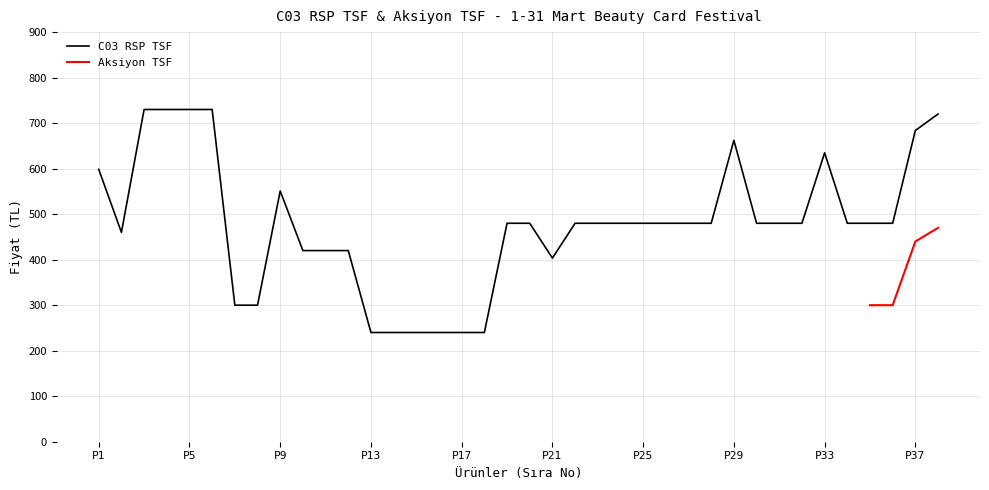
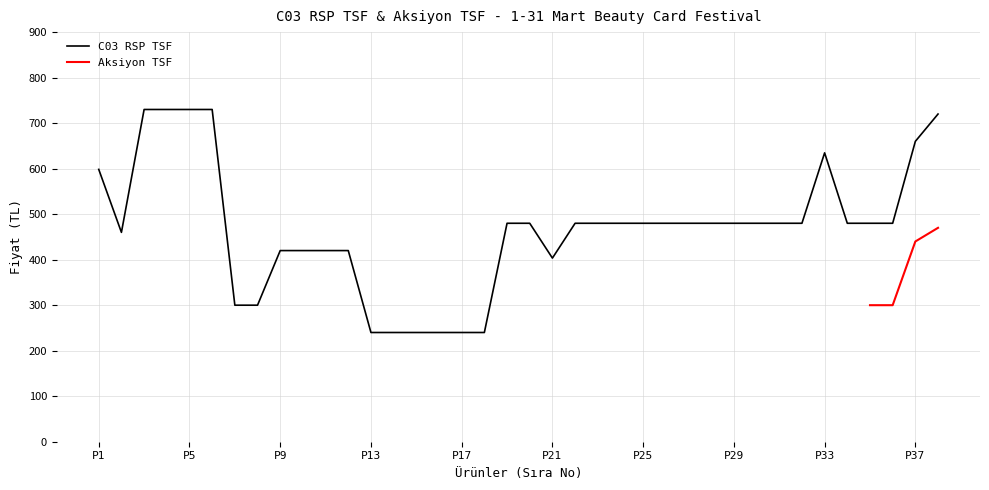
  {
    "C03 RSP TSF": {
      "P1": 600,
      "P5": 730,
-     "P9": 550,
+     "P9": 420,
      "P13": 240,
      "P17": 240,
      "P21": 400,
      "P25": 480,
-     "P29": 660,
+     "P29": 480,
      "P33": 630,
-     "P37": 680
+     "P37": 660
    },
    "Aksiyon TSF": {
      "P37": 440
    }
  }
